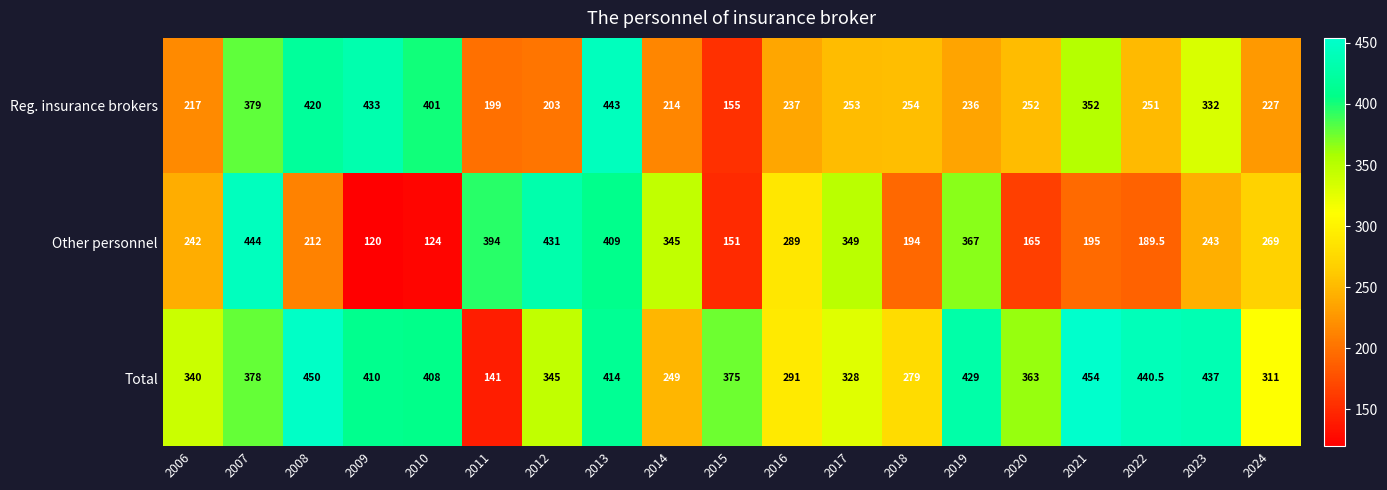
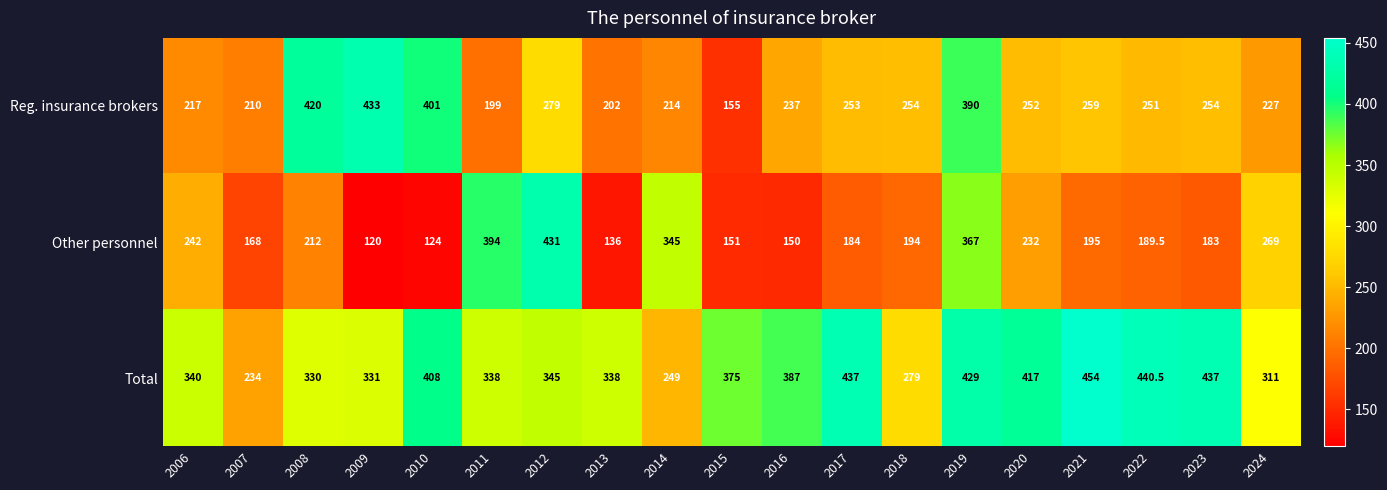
  {
    "Reg. insurance brokers": {
      "2006": 217,
-     "2007": 379,
+     "2007": 210,
      "2008": 420,
      "2009": 433,
      "2010": 401,
      "2011": 199,
-     "2012": 203,
-     "2013": 443,
+     "2012": 279,
+     "2013": 202,
      "2014": 214,
      "2015": 155,
      "2016": 237,
      "2017": 253,
      "2018": 254,
-     "2019": 236,
+     "2019": 390,
      "2020": 252,
-     "2021": 352,
+     "2021": 259,
      "2022": 251,
-     "2023": 332,
+     "2023": 254,
      "2024": 227
    },
    "Other personnel": {
      "2006": 242,
-     "2007": 444,
+     "2007": 168,
      "2008": 212,
      "2009": 120,
      "2010": 124,
      "2011": 394,
      "2012": 431,
-     "2013": 409,
+     "2013": 136,
      "2014": 345,
      "2015": 151,
-     "2016": 289,
-     "2017": 349,
+     "2016": 150,
+     "2017": 184,
      "2018": 194,
      "2019": 367,
-     "2020": 165,
+     "2020": 232,
      "2021": 195,
      "2022": 189.5,
-     "2023": 243,
+     "2023": 183,
      "2024": 269
    },
    "Total": {
      "2006": 340,
-     "2007": 378,
-     "2008": 450,
-     "2009": 410,
+     "2007": 234,
+     "2008": 330,
+     "2009": 331,
      "2010": 408,
-     "2011": 141,
+     "2011": 338,
      "2012": 345,
-     "2013": 414,
+     "2013": 338,
      "2014": 249,
      "2015": 375,
-     "2016": 291,
-     "2017": 328,
+     "2016": 387,
+     "2017": 437,
      "2018": 279,
      "2019": 429,
-     "2020": 363,
+     "2020": 417,
      "2021": 454,
      "2022": 440.5,
      "2023": 437,
      "2024": 311
    }
  }
